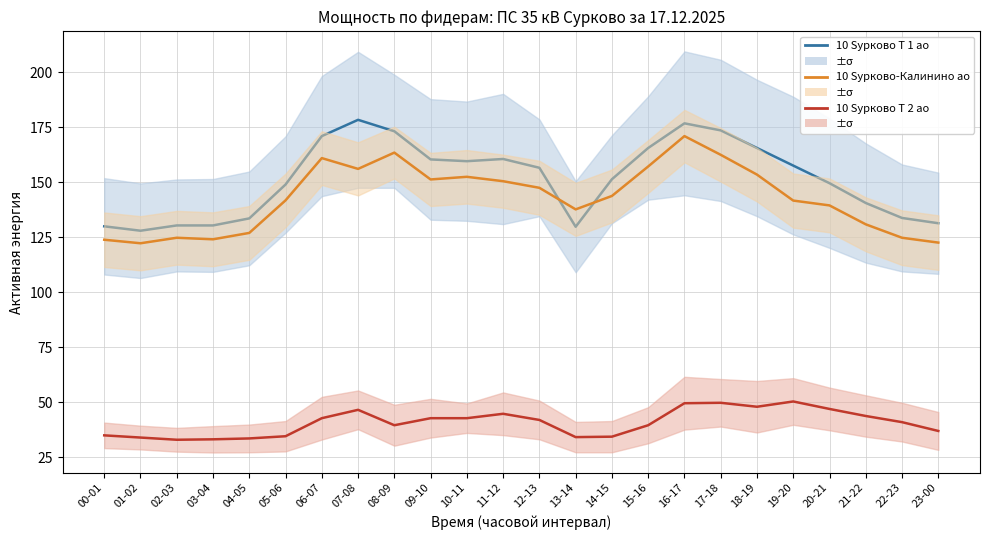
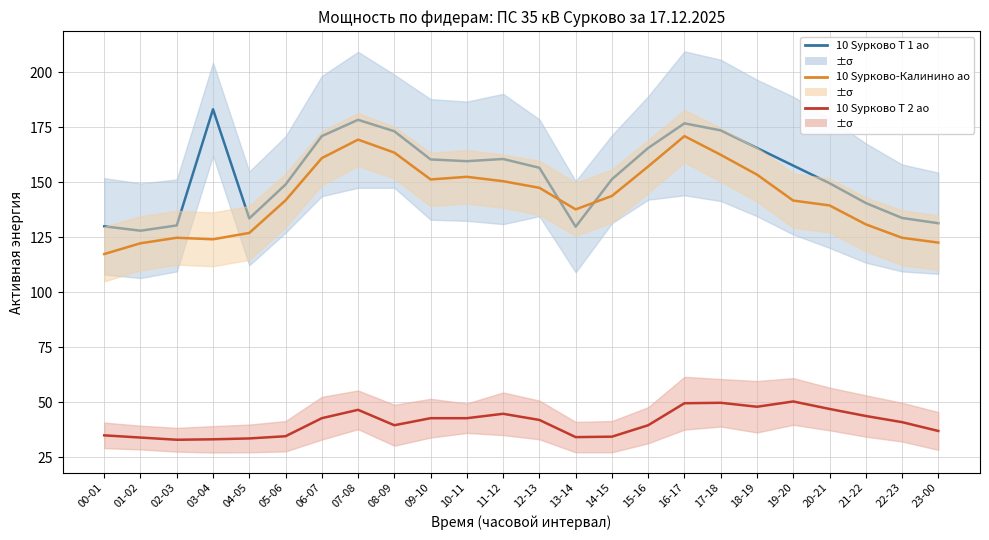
  {
    "10 Sурково Т 1 ао": {
      "01-02": 128,
      "02-03": 130,
-     "03-04": 130,
+     "03-04": 183,
      "04-05": 134,
      "05-06": 149,
      "06-07": 171,
      "07-08": 178,
      "08-09": 173,
      "09-10": 160,
      "10-11": 160,
      "11-12": 161,
      "12-13": 157,
      "13-14": 130,
      "14-15": 151,
      "15-16": 166,
      "16-17": 177,
      "19-20": 158,
      "20-21": 150,
      "21-22": 141,
      "22-23": 134,
      "23-00": 131
    },
    "10 Sурково-Калинино ао": {
-     "00-01": 124,
+     "00-01": 117,
      "01-02": 122,
      "02-03": 125,
      "03-04": 124,
      "04-05": 127,
      "05-06": 142,
      "06-07": 161,
-     "07-08": 156,
+     "07-08": 169,
      "08-09": 164,
      "09-10": 151,
      "10-11": 153,
      "11-12": 151,
      "12-13": 148,
      "13-14": 138,
      "14-15": 144,
      "15-16": 157,
      "16-17": 171,
      "17-18": 163,
      "18-19": 154,
      "19-20": 142,
      "20-21": 140,
      "21-22": 131,
      "22-23": 125,
      "23-00": 123
    },
    "10 Sурково Т 2 ао": {
      "00-01": 35,
      "01-02": 34,
      "02-03": 33,
      "03-04": 33,
      "04-05": 34,
      "05-06": 35,
      "06-07": 43,
      "07-08": 47,
      "08-09": 40,
      "09-10": 43,
      "10-11": 43,
      "11-12": 45,
      "12-13": 42,
      "13-14": 34,
      "14-15": 34,
      "15-16": 40,
      "16-17": 50,
      "17-18": 50,
      "18-19": 48,
      "19-20": 50,
      "20-21": 47,
      "21-22": 44,
      "22-23": 41,
      "23-00": 37
    }
  }
